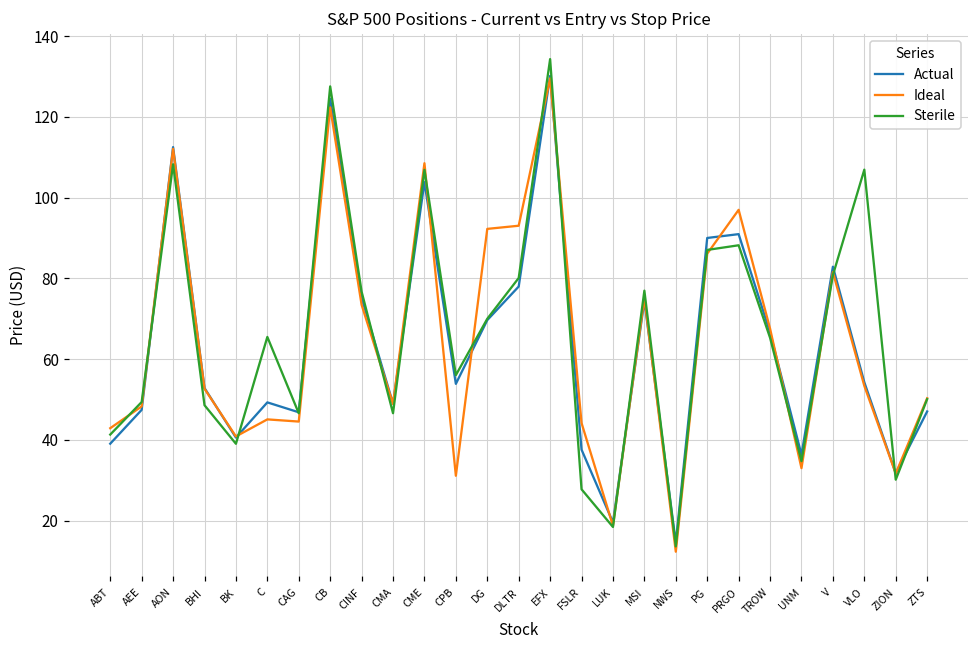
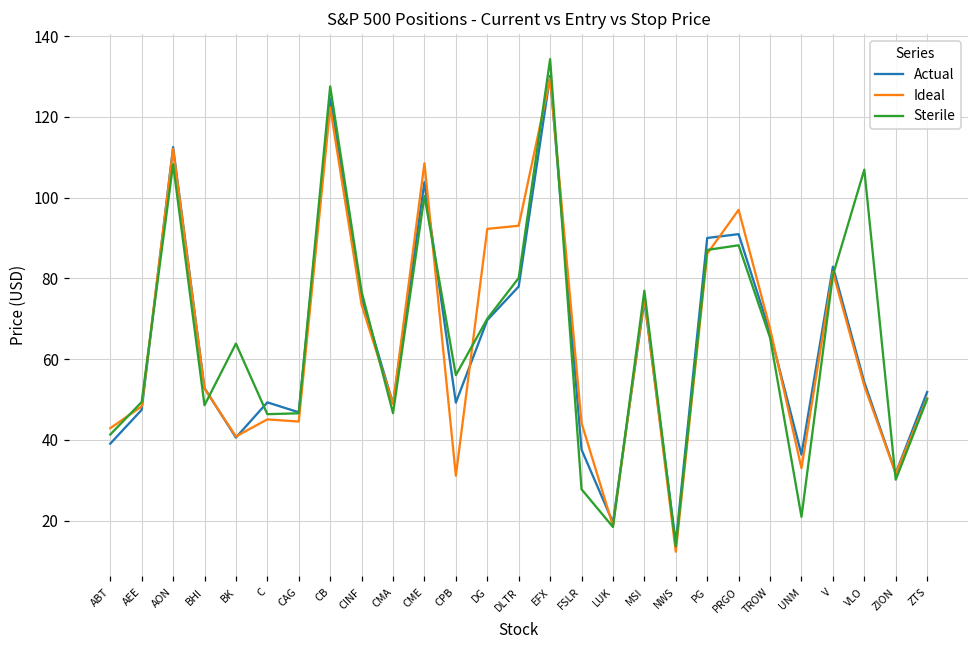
  {
    "Actual": {
      "ABT": 39,
      "AEE": 47,
      "C": 49,
      "CB": 124,
      "CINF": 75,
      "CME": 104,
-     "CPB": 54,
+     "CPB": 49,
      "DLTR": 78,
      "FSLR": 38,
      "LUK": 20,
      "MSI": 74,
      "NWS": 15,
      "PG": 90,
      "PRGO": 91,
      "TROW": 67,
      "UNM": 36,
      "V": 83,
      "VLO": 54,
-     "ZTS": 47
+     "ZTS": 52
    },
    "Ideal": {
      "ABT": 43,
      "AEE": 48,
      "C": 45,
      "CAG": 45,
      "CB": 122,
      "CINF": 73,
      "CME": 109,
      "CPB": 31,
      "DG": 92,
      "DLTR": 93,
      "FSLR": 44,
      "MSI": 75,
      "NWS": 12,
      "PG": 86,
      "PRGO": 97,
      "TROW": 68,
      "UNM": 33,
      "V": 82,
      "VLO": 53
    },
    "Sterile": {
      "ABT": 41,
      "AEE": 49,
      "AON": 108,
      "BHI": 49,
-     "BK": 39,
-     "C": 65,
+     "BK": 64,
+     "C": 46,
      "CB": 128,
      "CINF": 77,
      "CMA": 47,
-     "CME": 107,
+     "CME": 100,
      "CPB": 56,
      "DLTR": 80,
      "EFX": 134,
      "FSLR": 28,
      "MSI": 77,
      "NWS": 14,
      "PG": 87,
      "PRGO": 88,
      "TROW": 65,
-     "UNM": 35,
+     "UNM": 21,
      "V": 81,
      "VLO": 107,
      "ZION": 30
    }
  }
